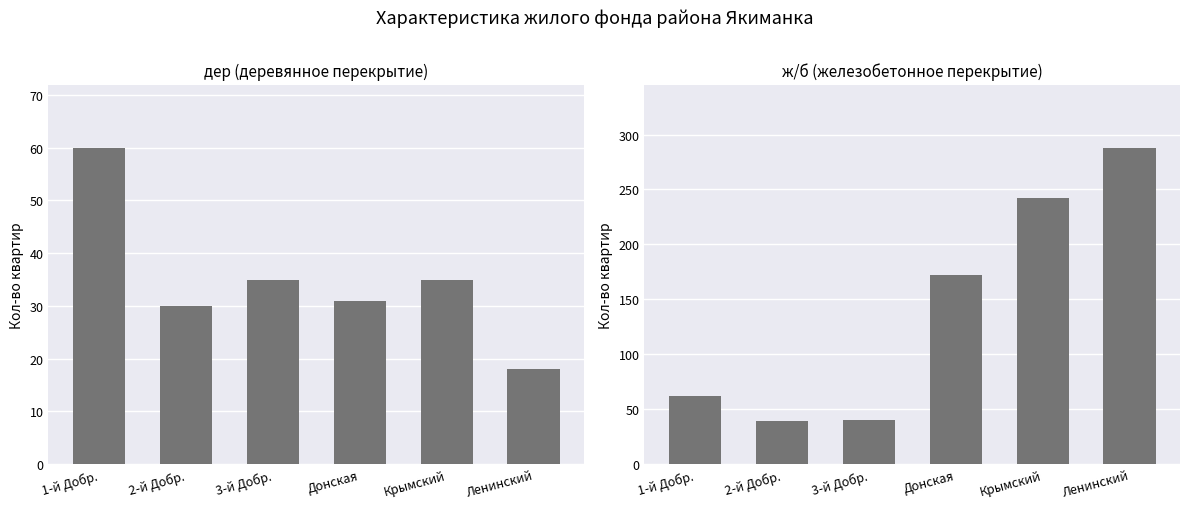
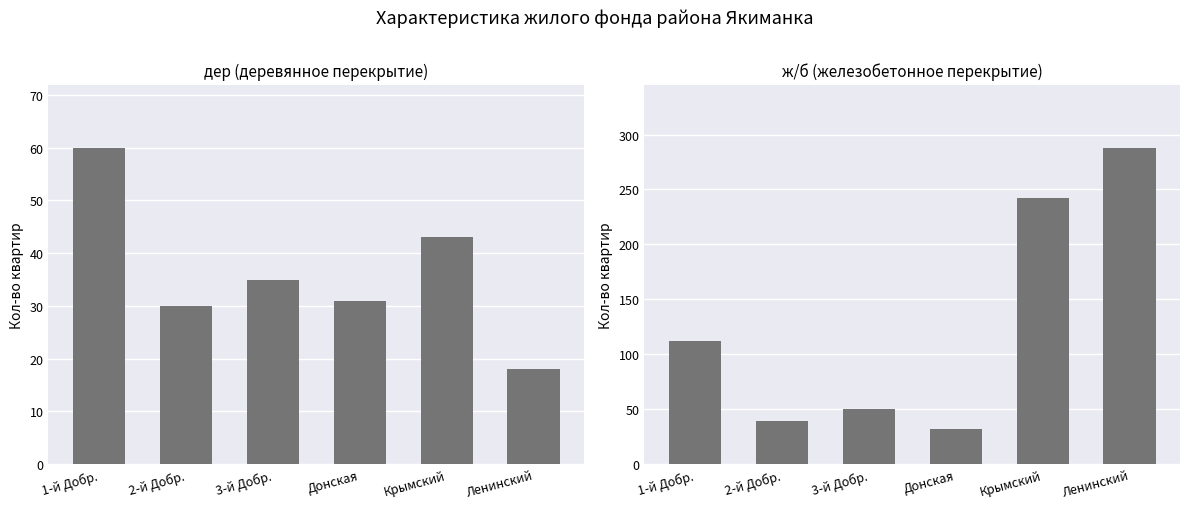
  {
    "дер (деревянное перекрытие)": {
      "1-й Добр.": 60,
      "2-й Добр.": 30,
      "3-й Добр.": 35,
      "Донская": 31,
-     "Крымский": 35,
+     "Крымский": 43,
      "Ленинский": 18
    },
    "ж/б (железобетонное перекрытие)": {
-     "1-й Добр.": 62,
+     "1-й Добр.": 112,
      "2-й Добр.": 39,
-     "3-й Добр.": 40,
-     "Донская": 172,
+     "3-й Добр.": 50,
+     "Донская": 32,
      "Крымский": 242,
      "Ленинский": 288
    }
  }
